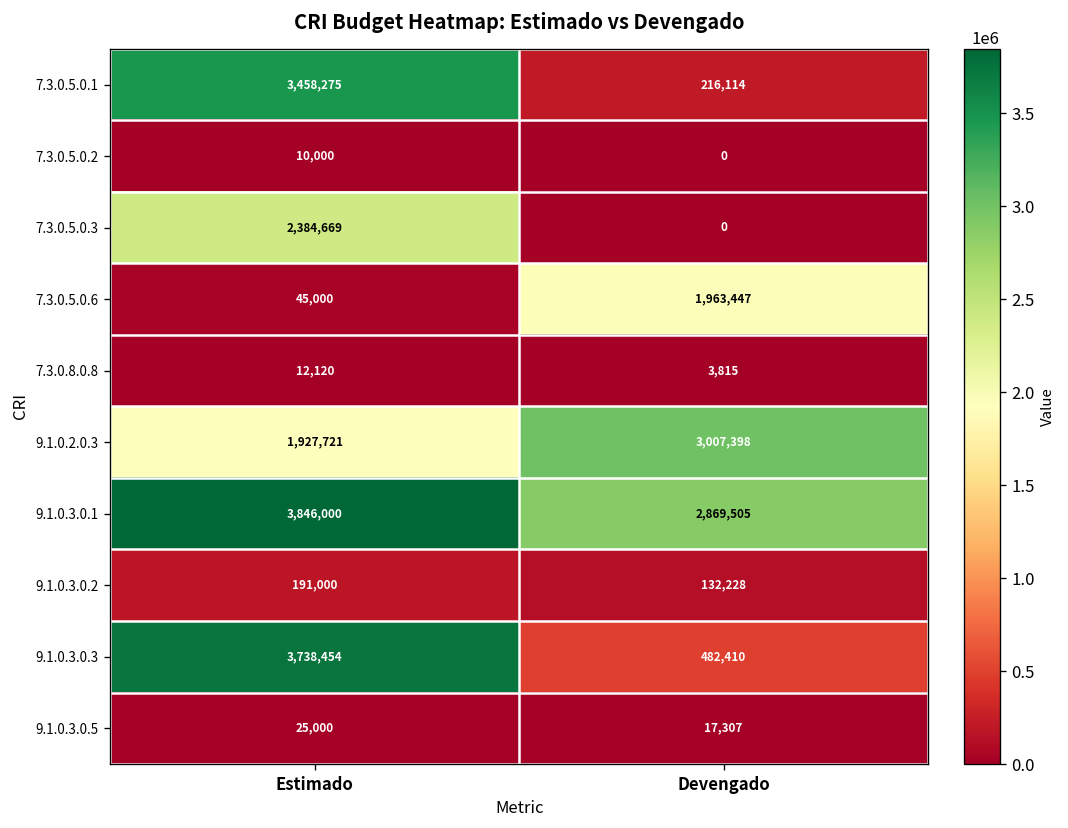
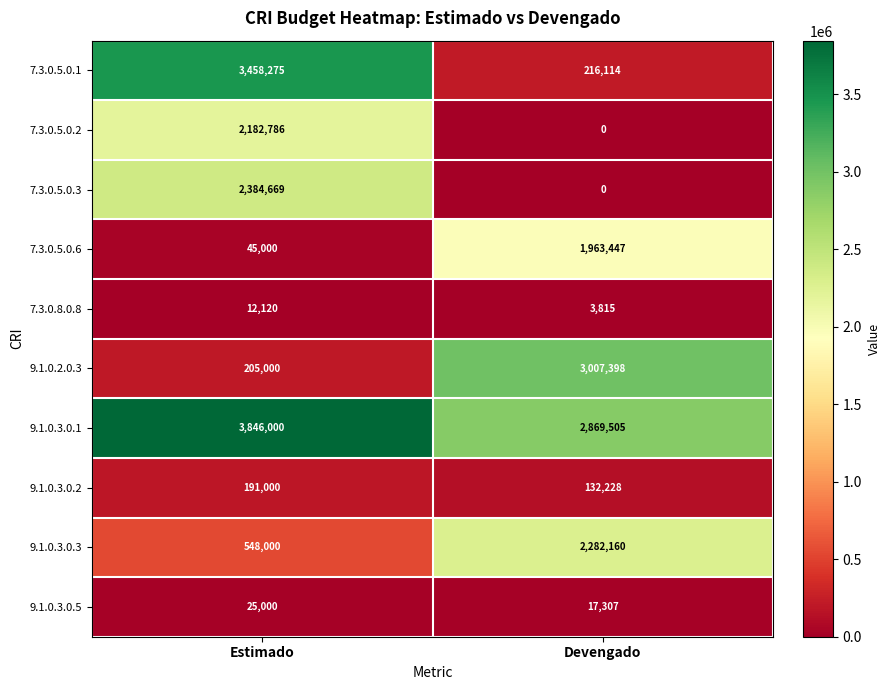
  {
    "7.3.0.5.0.1": {
      "Estimado": "3,458,275",
      "Devengado": "216,114"
    },
    "7.3.0.5.0.2": {
-     "Estimado": "10,000",
+     "Estimado": "2,182,786",
      "Devengado": "0"
    },
    "7.3.0.5.0.3": {
      "Estimado": "2,384,669",
      "Devengado": "0"
    },
    "7.3.0.5.0.6": {
      "Estimado": "45,000",
      "Devengado": "1,963,447"
    },
    "7.3.0.8.0.8": {
      "Estimado": "12,120",
      "Devengado": "3,815"
    },
    "9.1.0.2.0.3": {
-     "Estimado": "1,927,721",
+     "Estimado": "205,000",
      "Devengado": "3,007,398"
    },
    "9.1.0.3.0.1": {
      "Estimado": "3,846,000",
      "Devengado": "2,869,505"
    },
    "9.1.0.3.0.2": {
      "Estimado": "191,000",
      "Devengado": "132,228"
    },
    "9.1.0.3.0.3": {
-     "Estimado": "3,738,454",
-     "Devengado": "482,410"
+     "Estimado": "548,000",
+     "Devengado": "2,282,160"
    },
    "9.1.0.3.0.5": {
      "Estimado": "25,000",
      "Devengado": "17,307"
    }
  }
